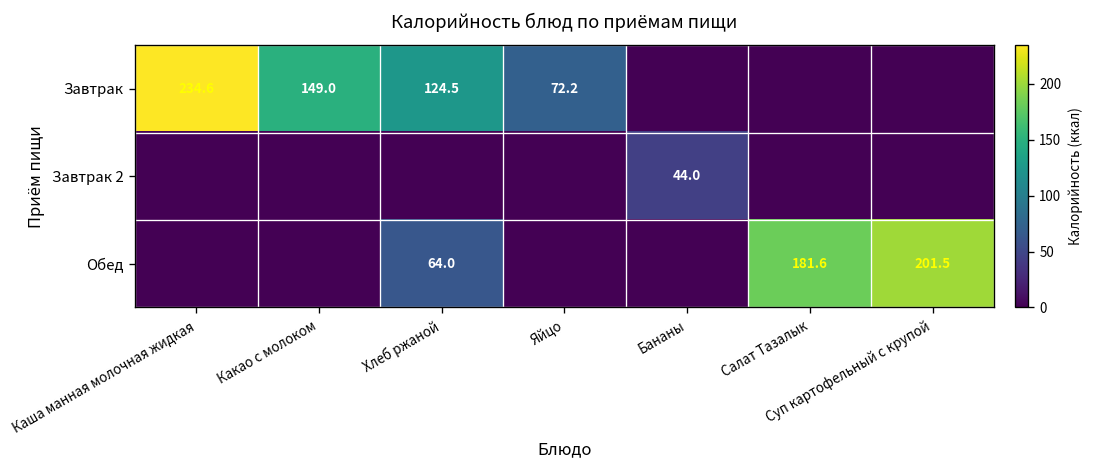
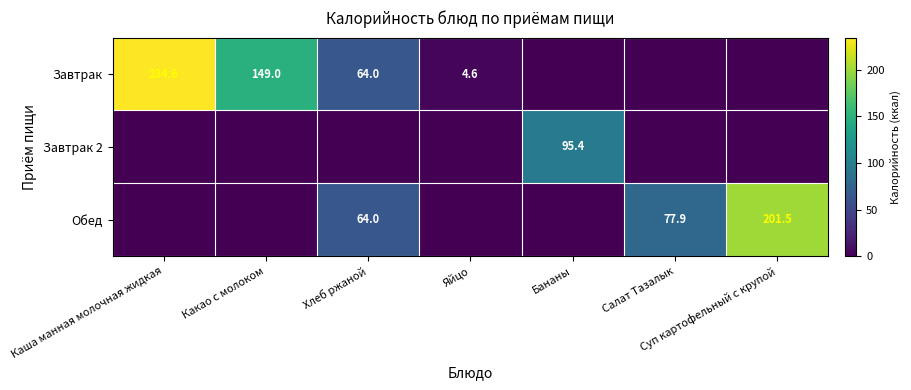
  {
    "Завтрак": {
      "Какао с молоком": 149.0,
-     "Хлеб ржаной": 124.5,
-     "Яйцо": 72.2
+     "Хлеб ржаной": 64.0,
+     "Яйцо": 4.6
    },
    "Завтрак 2": {
-     "Бананы": 44.0
+     "Бананы": 95.4
    },
    "Обед": {
      "Хлеб ржаной": 64.0,
-     "Салат Тазалык": 181.6,
+     "Салат Тазалык": 77.9,
      "Суп картофельный с крупой": 201.5
    }
  }
